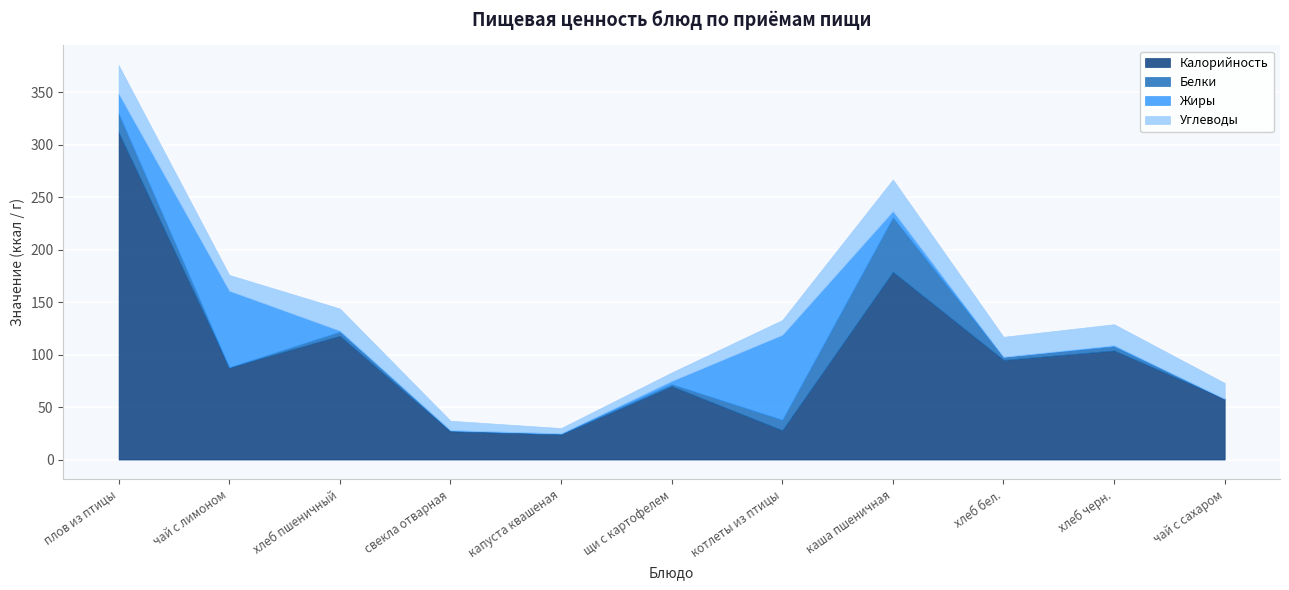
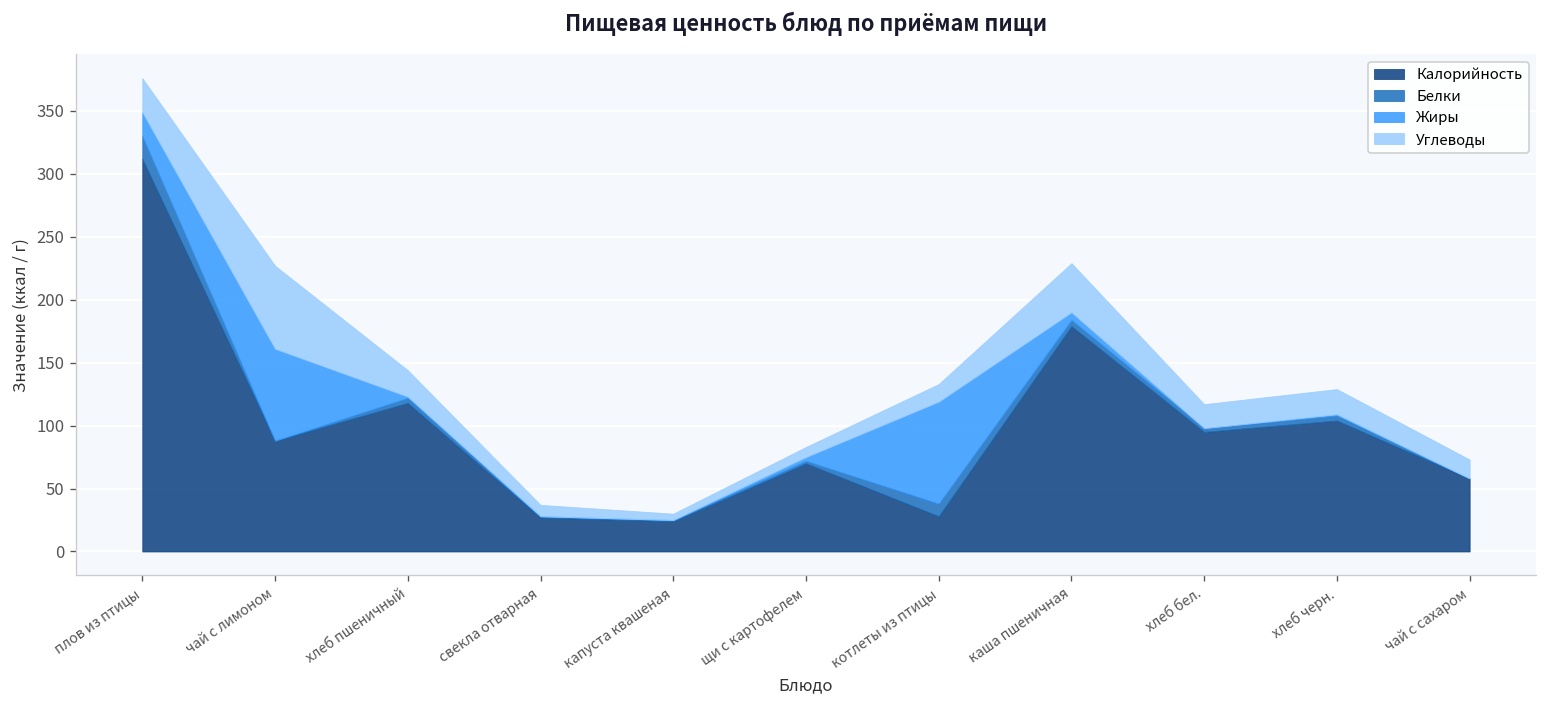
  {
    "Калорийность": {
      "плов из птицы": 312,
      "хлеб пшеничный": 118,
      "котлеты из птицы": 28,
      "каша пшеничная": 179,
      "хлеб бел.": 95,
      "хлеб черн.": 104
    },
    "Белки": {
      "плов из птицы": 18,
      "котлеты из птицы": 10,
-     "каша пшеничная": 52
+     "каша пшеничная": 5
    },
    "Жиры": {
      "плов из птицы": 19,
      "чай с лимоном": 73,
      "щи с картофелем": 3,
      "котлеты из птицы": 81,
      "каша пшеничная": 6
    },
    "Углеводы": {
      "плов из птицы": 27,
-     "чай с лимоном": 15,
+     "чай с лимоном": 66,
      "хлеб пшеничный": 21,
      "свекла отварная": 9,
      "капуста квашеная": 5,
      "щи с картофелем": 8,
      "котлеты из птицы": 14,
-     "каша пшеничная": 30,
+     "каша пшеничная": 39,
      "хлеб бел.": 19,
      "хлеб черн.": 20,
      "чай с сахаром": 15
    }
  }
